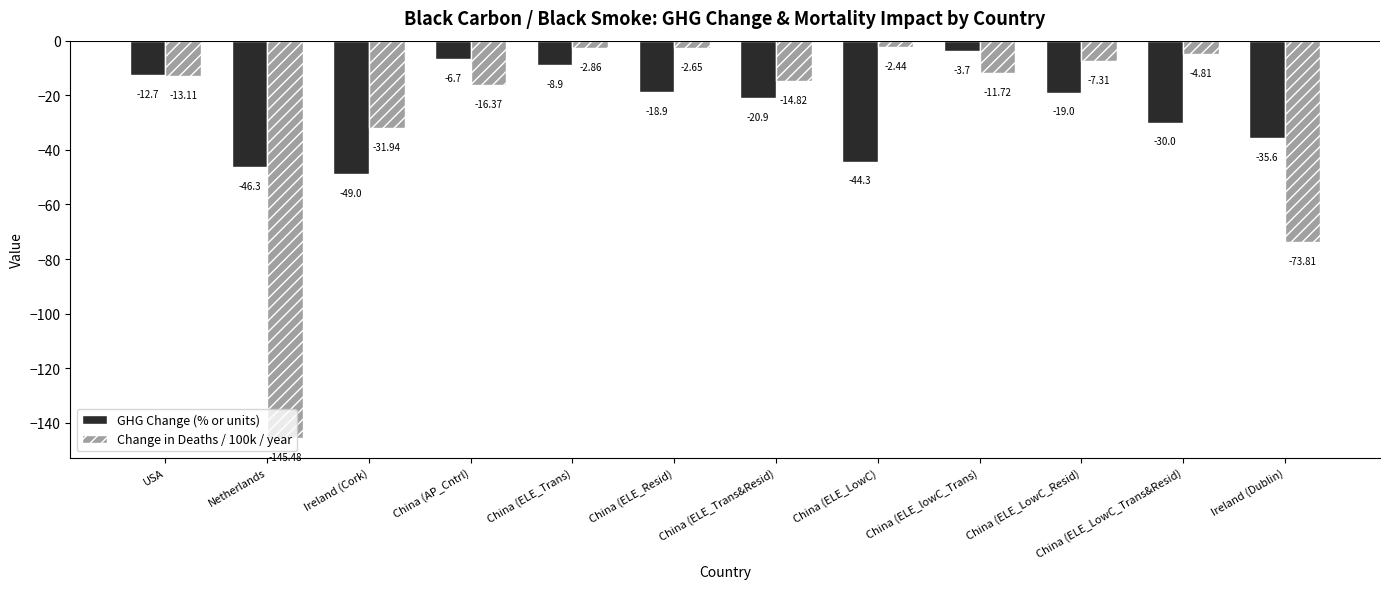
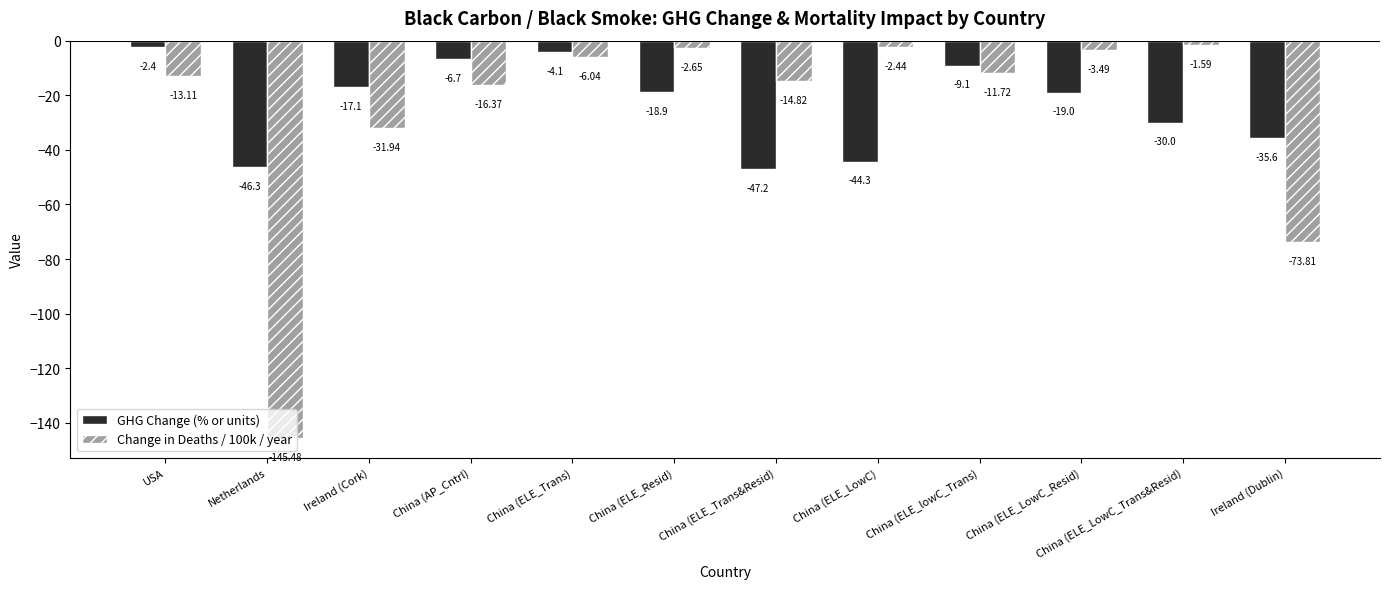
  {
    "GHG Change (% or units)": {
-     "USA": -12.7,
+     "USA": -2.4,
      "Netherlands": -46.3,
-     "Ireland (Cork)": -49.0,
+     "Ireland (Cork)": -17.1,
      "China (AP_Cntrl)": -6.7,
-     "China (ELE_Trans)": -8.9,
+     "China (ELE_Trans)": -4.1,
      "China (ELE_Resid)": -18.9,
-     "China (ELE_Trans&Resid)": -20.9,
+     "China (ELE_Trans&Resid)": -47.2,
      "China (ELE_LowC)": -44.3,
-     "China (ELE_lowC_Trans)": -3.7,
+     "China (ELE_lowC_Trans)": -9.1,
      "China (ELE_LowC_Resid)": -19.0,
      "China (ELE_LowC_Trans&Resid)": -30.0,
      "Ireland (Dublin)": -35.6
    },
    "Change in Deaths / 100k / year": {
      "USA": -13.11,
      "Ireland (Cork)": -31.94,
      "China (AP_Cntrl)": -16.37,
-     "China (ELE_Trans)": -2.86,
+     "China (ELE_Trans)": -6.04,
      "China (ELE_Resid)": -2.65,
      "China (ELE_Trans&Resid)": -14.82,
      "China (ELE_LowC)": -2.44,
      "China (ELE_lowC_Trans)": -11.72,
-     "China (ELE_LowC_Resid)": -7.31,
-     "China (ELE_LowC_Trans&Resid)": -4.81,
+     "China (ELE_LowC_Resid)": -3.49,
+     "China (ELE_LowC_Trans&Resid)": -1.59,
      "Ireland (Dublin)": -73.81
    }
  }
